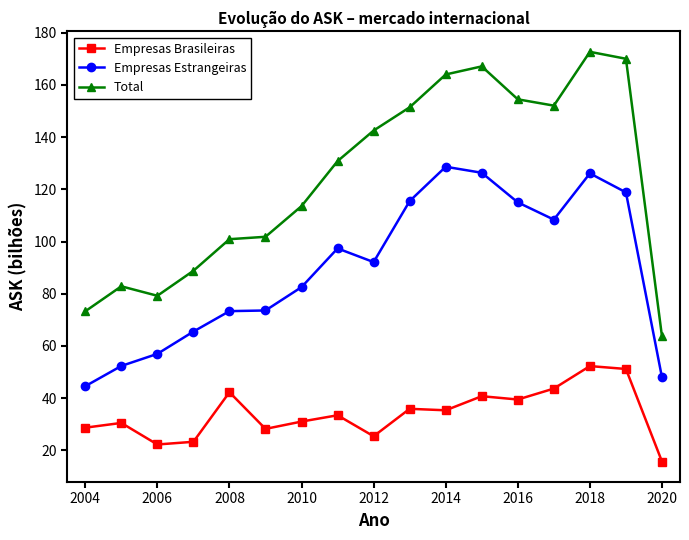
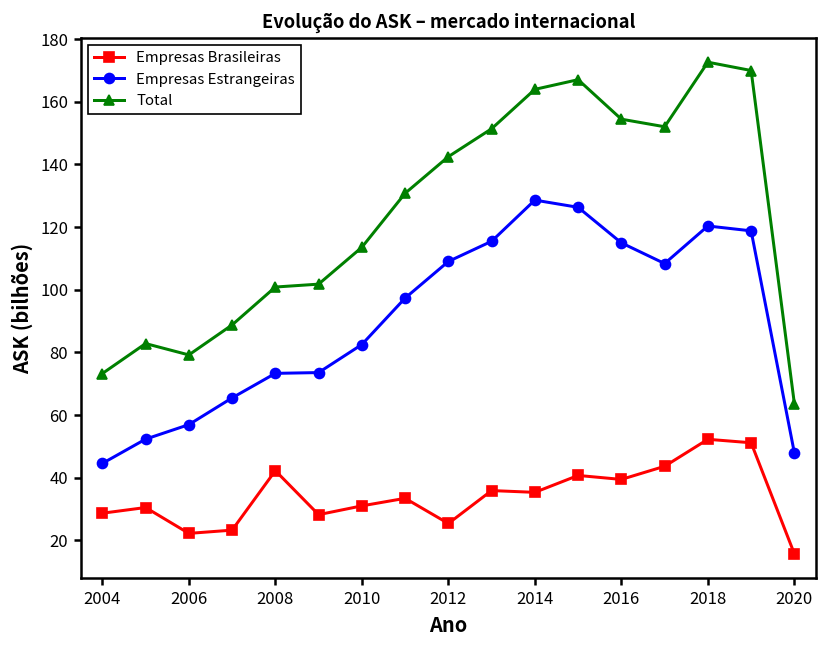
  {
    "Empresas Brasileiras": {
      "2004": 29,
      "2006": 22,
      "2008": 42,
      "2010": 31,
      "2012": 25,
      "2014": 35,
      "2016": 39,
      "2018": 52,
      "2020": 16
    },
    "Empresas Estrangeiras": {
      "2004": 45,
      "2006": 57,
      "2008": 73,
      "2010": 83,
-     "2012": 92,
+     "2012": 109,
      "2014": 129,
      "2016": 115,
-     "2018": 126,
+     "2018": 120,
      "2020": 48
    },
    "Total": {
      "2004": 73,
      "2006": 79,
      "2008": 101,
      "2010": 114,
      "2012": 142,
      "2014": 164,
      "2016": 154,
      "2018": 173,
      "2020": 64
    }
  }
